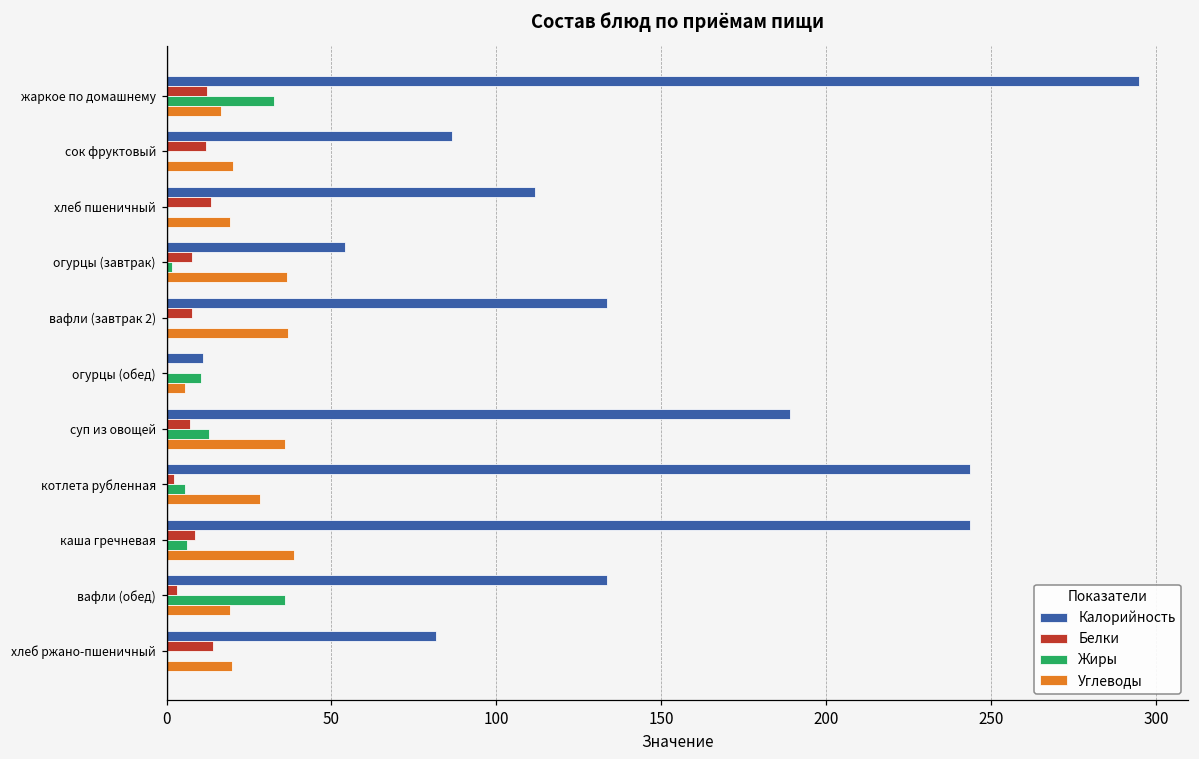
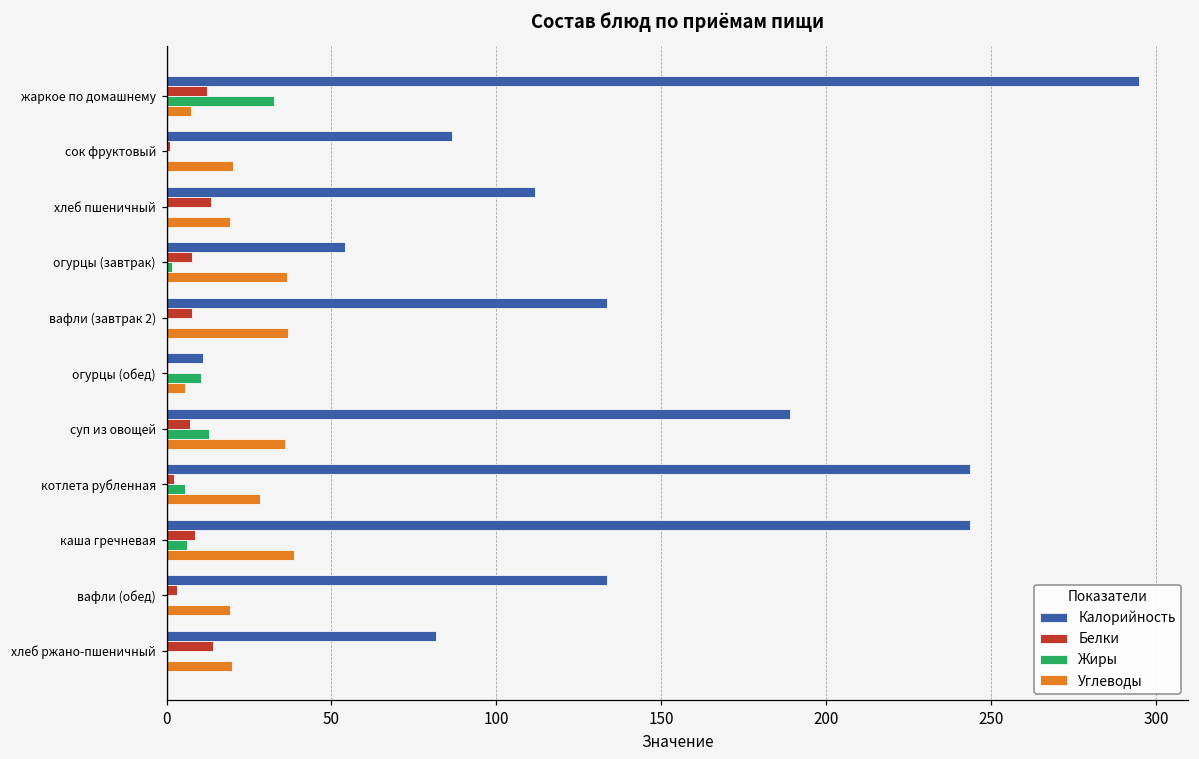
  {
    "Калорийность": {
      "жаркое по домашнему": 295,
      "сок фруктовый": 87,
      "хлеб пшеничный": 112,
      "огурцы (завтрак)": 54,
      "вафли (завтрак 2)": 134,
      "огурцы (обед)": 11,
      "суп из овощей": 189,
      "котлета рубленная": 244,
      "каша гречневая": 244,
      "вафли (обед)": 134,
      "хлеб ржано-пшеничный": 82
    },
    "Белки": {
      "жаркое по домашнему": 12,
-     "сок фруктовый": 12,
+     "сок фруктовый": 1,
      "хлеб пшеничный": 13,
      "огурцы (завтрак)": 8,
      "вафли (завтрак 2)": 8,
      "суп из овощей": 7,
      "котлета рубленная": 2,
      "каша гречневая": 9,
      "вафли (обед)": 3,
      "хлеб ржано-пшеничный": 14
    },
    "Жиры": {
      "жаркое по домашнему": 33,
      "сок фруктовый": 0,
      "огурцы (завтрак)": 2,
      "огурцы (обед)": 10,
      "суп из овощей": 13,
      "котлета рубленная": 5,
      "каша гречневая": 6,
-     "вафли (обед)": 36
+     "вафли (обед)": 0
    },
    "Углеводы": {
-     "жаркое по домашнему": 17,
+     "жаркое по домашнему": 7,
      "сок фруктовый": 20,
      "хлеб пшеничный": 19,
      "огурцы (завтрак)": 37,
      "вафли (завтрак 2)": 37,
      "огурцы (обед)": 6,
      "суп из овощей": 36,
      "котлета рубленная": 28,
      "каша гречневая": 39,
      "вафли (обед)": 19,
      "хлеб ржано-пшеничный": 20
    }
  }
